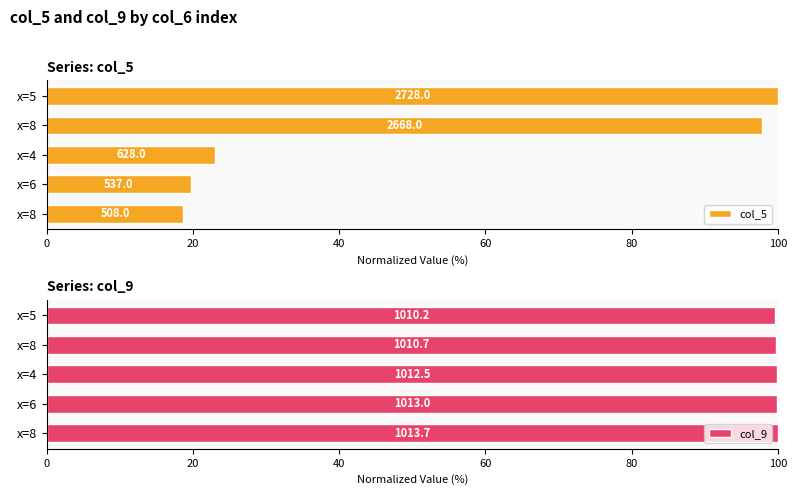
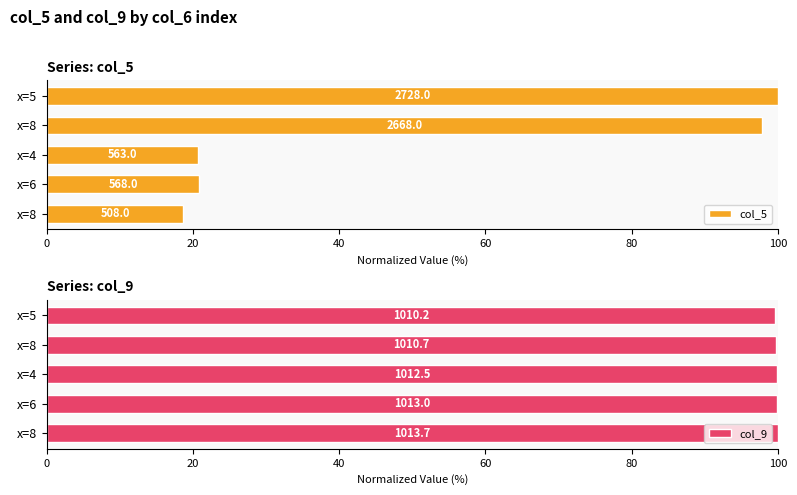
  {
    "Series: col_5": {
-     "x=4": 628.0,
-     "x=6": 537.0
+     "x=4": 563.0,
+     "x=6": 568.0
    }
  }
